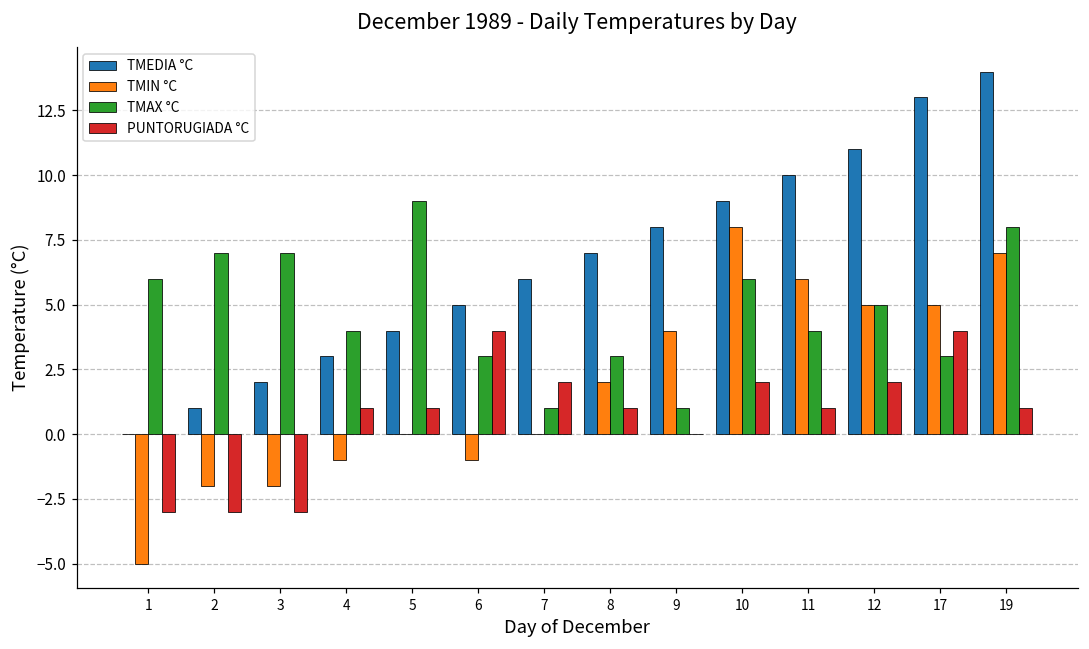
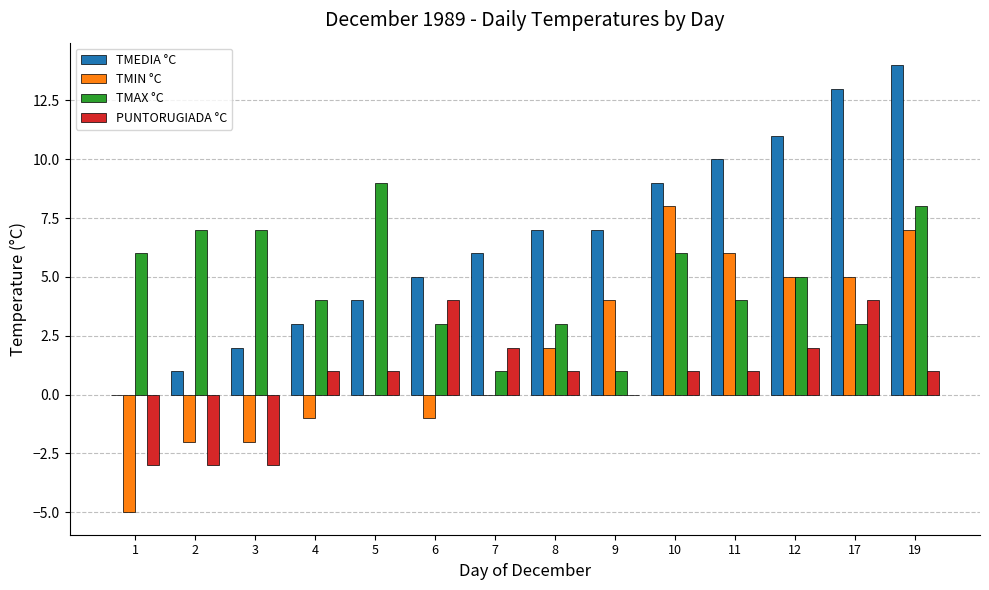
  {
    "TMEDIA °C": {
      "1": 0,
      "2": 1,
      "3": 2,
      "4": 3,
      "5": 4,
      "6": 5,
      "7": 6,
      "8": 7,
-     "9": 8,
+     "9": 7,
      "10": 9,
      "11": 10,
      "12": 11,
      "17": 13,
      "19": 14
    },
    "TMIN °C": {
      "1": -5,
      "2": -2,
      "3": -2,
      "4": -1,
      "5": 0,
      "6": -1,
      "7": 0,
      "8": 2,
      "9": 4,
      "10": 8,
      "11": 6,
      "12": 5,
      "17": 5,
      "19": 7
    },
    "TMAX °C": {
      "1": 6,
      "2": 7,
      "3": 7,
      "4": 4,
      "5": 9,
      "6": 3,
      "7": 1,
      "8": 3,
      "9": 1,
      "10": 6,
      "11": 4,
      "12": 5,
      "17": 3,
      "19": 8
    },
    "PUNTORUGIADA °C": {
      "1": -3,
      "2": -3,
      "3": -3,
      "4": 1,
      "5": 1,
      "6": 4,
      "7": 2,
      "8": 1,
      "9": 0,
-     "10": 2,
+     "10": 1,
      "11": 1,
      "12": 2,
      "17": 4,
      "19": 1
    }
  }
